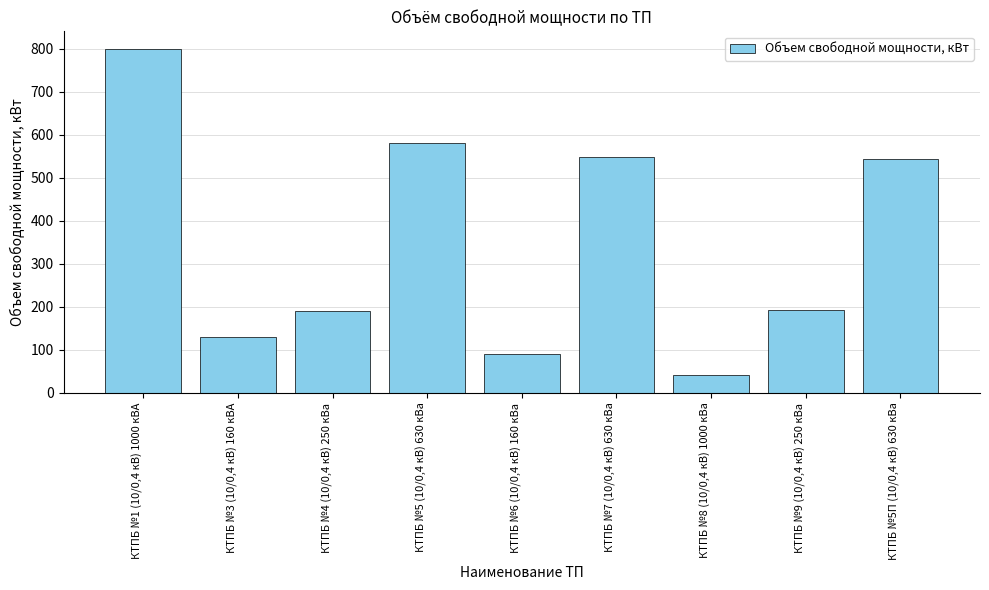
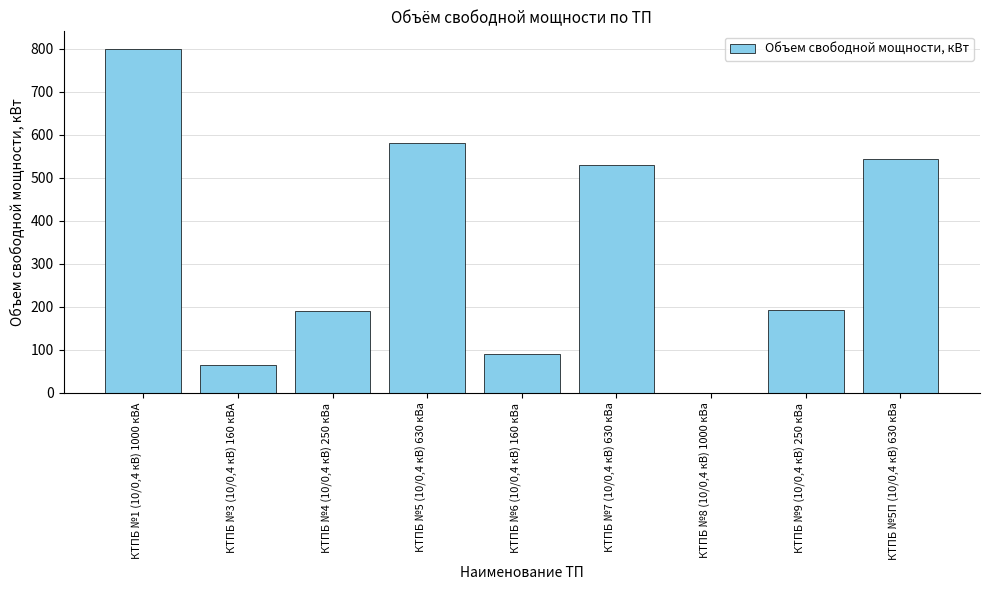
  {
    "КТПБ №1 (10/0,4 кВ) 1000 кВА": 800,
-   "КТПБ №3 (10/0,4 кВ) 160 кВА": 130,
+   "КТПБ №3 (10/0,4 кВ) 160 кВА": 70,
    "КТПБ №4 (10/0,4 кВ) 250 кВа": 190,
    "КТПБ №5 (10/0,4 кВ) 630 кВа": 580,
    "КТПБ №6 (10/0,4 кВ) 160 кВа": 90,
-   "КТПБ №7 (10/0,4 кВ) 630 кВа": 550,
-   "КТПБ №8 (10/0,4 кВ) 1000 кВа": 40,
+   "КТПБ №7 (10/0,4 кВ) 630 кВа": 530,
+   "КТПБ №8 (10/0,4 кВ) 1000 кВа": 0,
    "КТПБ №9 (10/0,4 кВ) 250 кВа": 190,
    "КТПБ №5П (10/0,4 кВ) 630 кВа": 540
  }
